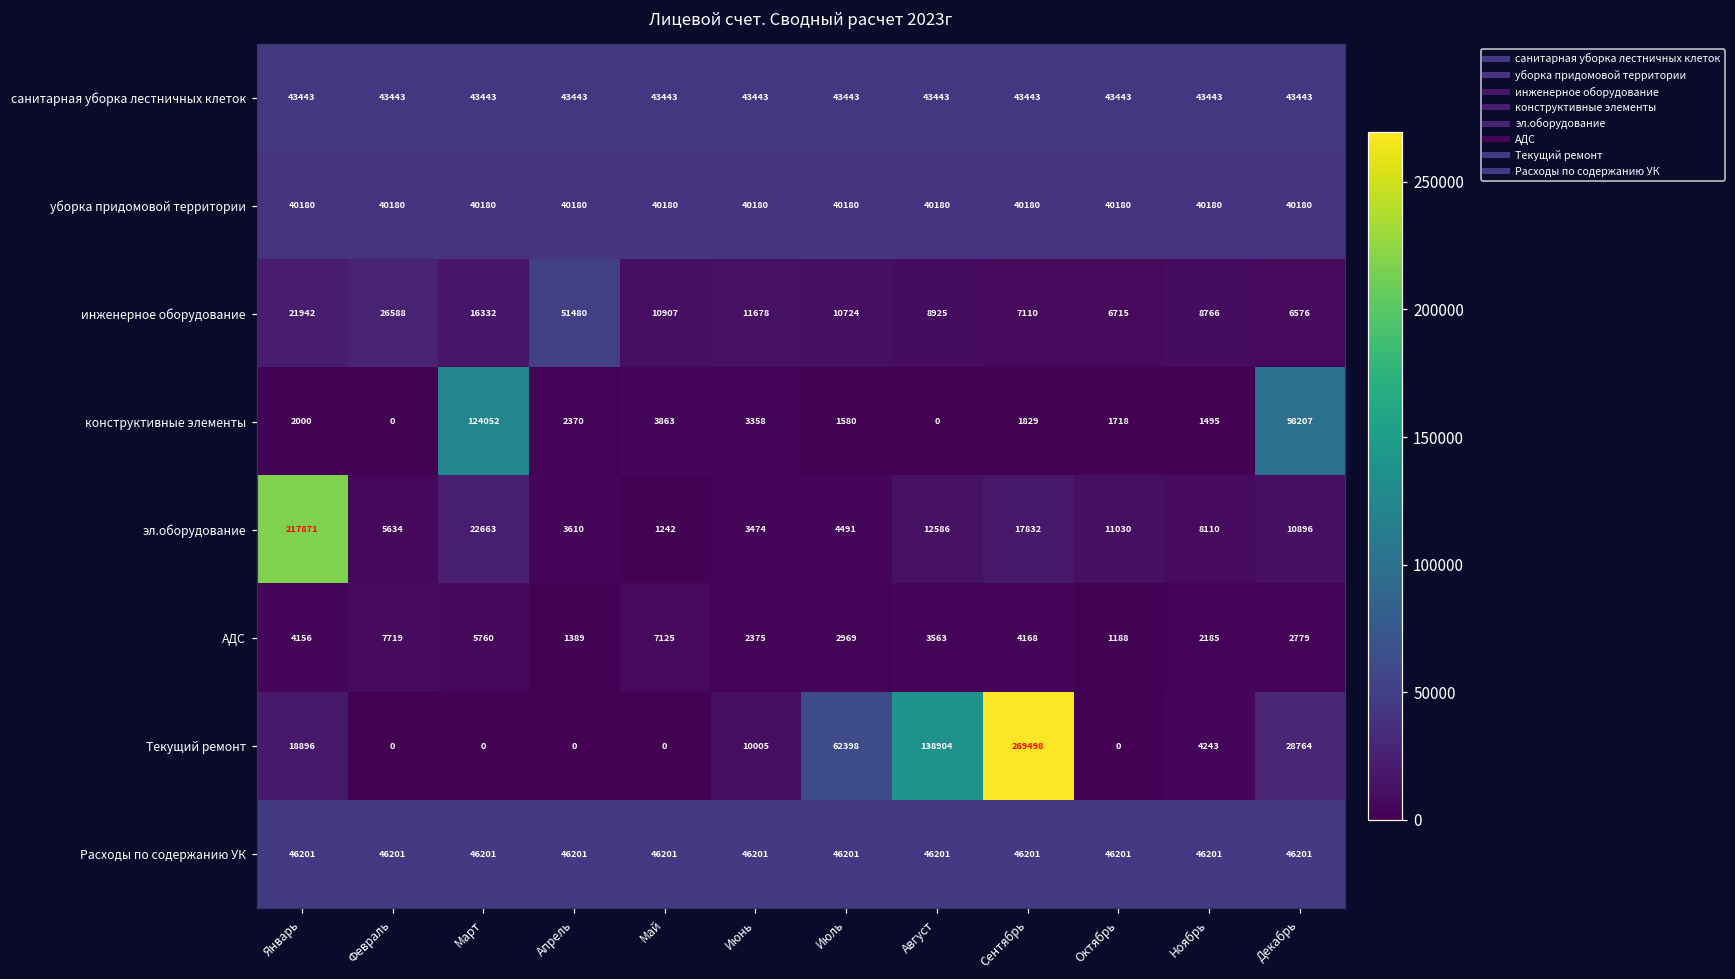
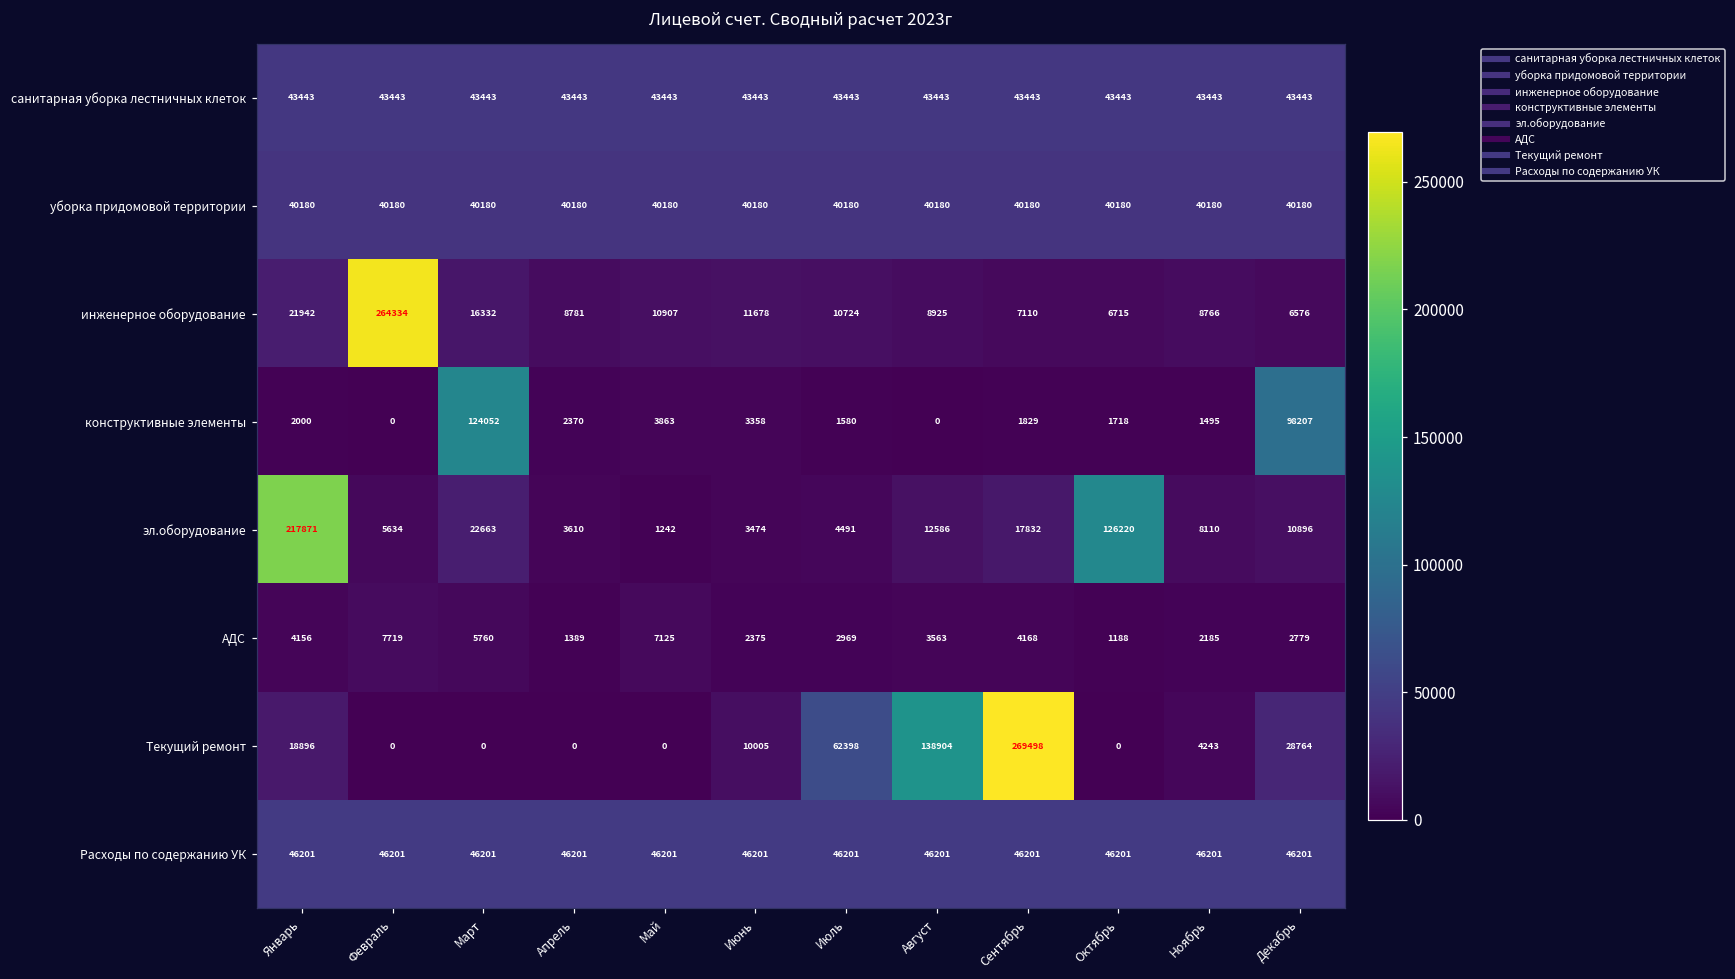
  {
    "санитарная уборка лестничных клеток": {
      "Январь": 43443,
      "Февраль": 43443,
      "Март": 43443,
      "Апрель": 43443,
      "Май": 43443,
      "Июнь": 43443,
      "Июль": 43443,
      "Август": 43443,
      "Сентябрь": 43443,
      "Октябрь": 43443,
      "Ноябрь": 43443,
      "Декабрь": 43443
    },
    "уборка придомовой территории": {
      "Январь": 40180,
      "Февраль": 40180,
      "Март": 40180,
      "Апрель": 40180,
      "Май": 40180,
      "Июнь": 40180,
      "Июль": 40180,
      "Август": 40180,
      "Сентябрь": 40180,
      "Октябрь": 40180,
      "Ноябрь": 40180,
      "Декабрь": 40180
    },
    "инженерное оборудование": {
      "Январь": 21942,
-     "Февраль": 26588,
+     "Февраль": 264334,
      "Март": 16332,
-     "Апрель": 51480,
+     "Апрель": 8781,
      "Май": 10907,
      "Июнь": 11678,
      "Июль": 10724,
      "Август": 8925,
      "Сентябрь": 7110,
      "Октябрь": 6715,
      "Ноябрь": 8766,
      "Декабрь": 6576
    },
    "конструктивные элементы": {
      "Январь": 2000,
      "Февраль": 0,
      "Март": 124052,
      "Апрель": 2370,
      "Май": 3863,
      "Июнь": 3358,
      "Июль": 1580,
      "Август": 0,
      "Сентябрь": 1829,
      "Октябрь": 1718,
      "Ноябрь": 1495,
      "Декабрь": 98207
    },
    "эл.оборудование": {
      "Январь": 217871,
      "Февраль": 5634,
      "Март": 22663,
      "Апрель": 3610,
      "Май": 1242,
      "Июнь": 3474,
      "Июль": 4491,
      "Август": 12586,
      "Сентябрь": 17832,
-     "Октябрь": 11030,
+     "Октябрь": 126220,
      "Ноябрь": 8110,
      "Декабрь": 10896
    },
    "АДС": {
      "Январь": 4156,
      "Февраль": 7719,
      "Март": 5760,
      "Апрель": 1389,
      "Май": 7125,
      "Июнь": 2375,
      "Июль": 2969,
      "Август": 3563,
      "Сентябрь": 4168,
      "Октябрь": 1188,
      "Ноябрь": 2185,
      "Декабрь": 2779
    },
    "Текущий ремонт": {
      "Январь": 18896,
      "Февраль": 0,
      "Март": 0,
      "Апрель": 0,
      "Май": 0,
      "Июнь": 10005,
      "Июль": 62398,
      "Август": 138904,
      "Сентябрь": 269498,
      "Октябрь": 0,
      "Ноябрь": 4243,
      "Декабрь": 28764
    },
    "Расходы по содержанию УК": {
      "Январь": 46201,
      "Февраль": 46201,
      "Март": 46201,
      "Апрель": 46201,
      "Май": 46201,
      "Июнь": 46201,
      "Июль": 46201,
      "Август": 46201,
      "Сентябрь": 46201,
      "Октябрь": 46201,
      "Ноябрь": 46201,
      "Декабрь": 46201
    }
  }
